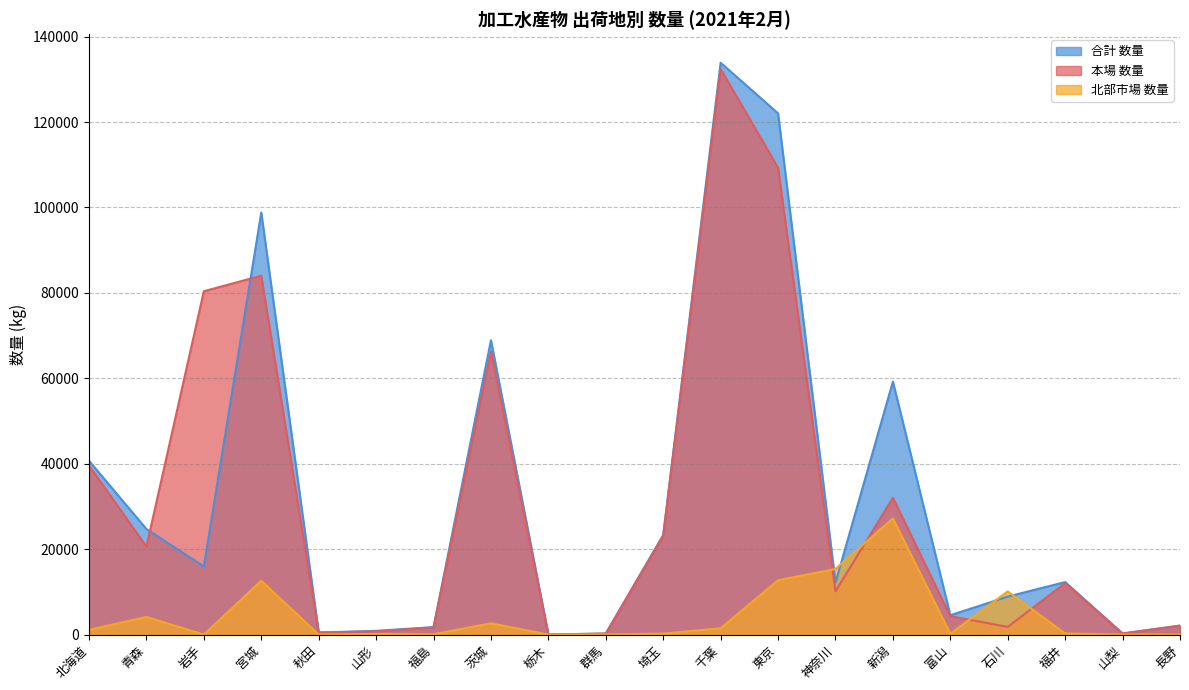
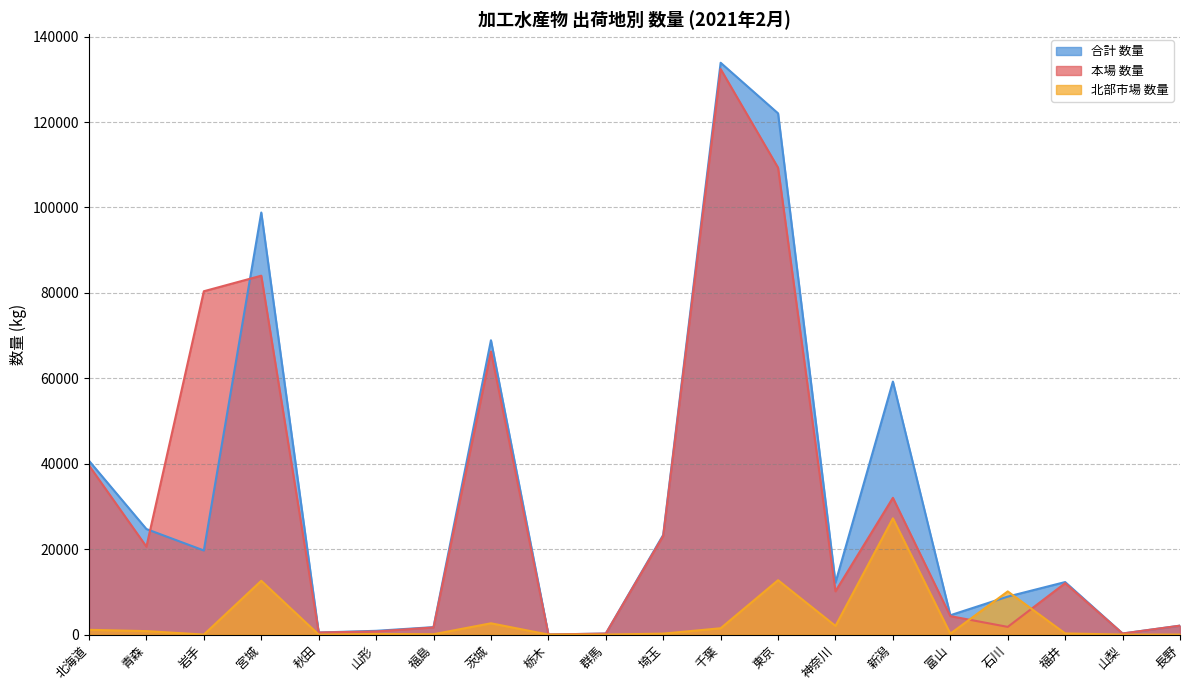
  {
    "合計 数量": {
      "北海道": 41000,
      "青森": 25000,
-     "岩手": 16000,
+     "岩手": 20000,
      "宮城": 99000,
      "茨城": 69000,
      "千葉": 134000,
      "東京": 122000,
      "神奈川": 12000,
      "新潟": 59000,
      "石川": 9000
    },
    "本場 数量": {
      "北海道": 40000,
      "青森": 21000,
      "岩手": 80000,
      "宮城": 84000,
      "茨城": 66000,
      "千葉": 132000,
      "東京": 109000,
      "神奈川": 10000,
      "新潟": 32000,
      "石川": 2000
    },
    "北部市場 数量": {
      "北海道": 1000,
-     "青森": 4000,
+     "青森": 1000,
      "岩手": 0,
      "宮城": 13000,
      "福島": 0,
      "茨城": 3000,
      "埼玉": 0,
      "千葉": 1000,
      "東京": 13000,
-     "神奈川": 15000,
+     "神奈川": 2000,
      "新潟": 27000,
      "富山": 0,
      "石川": 10000,
      "福井": 0,
      "長野": 0
    }
  }
